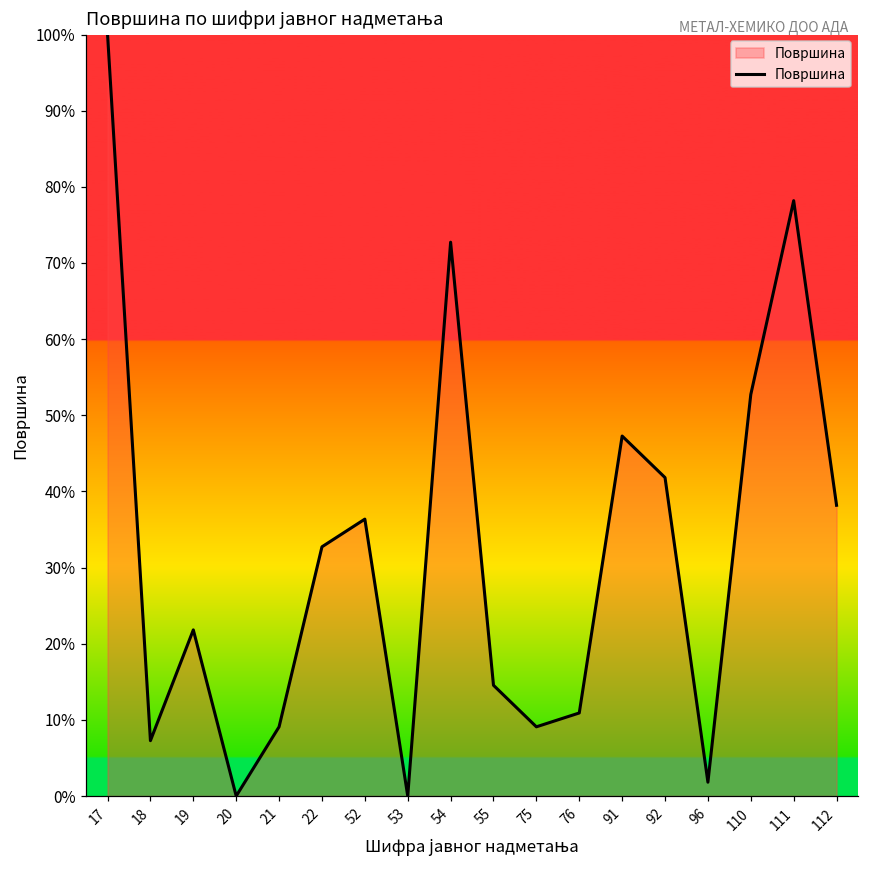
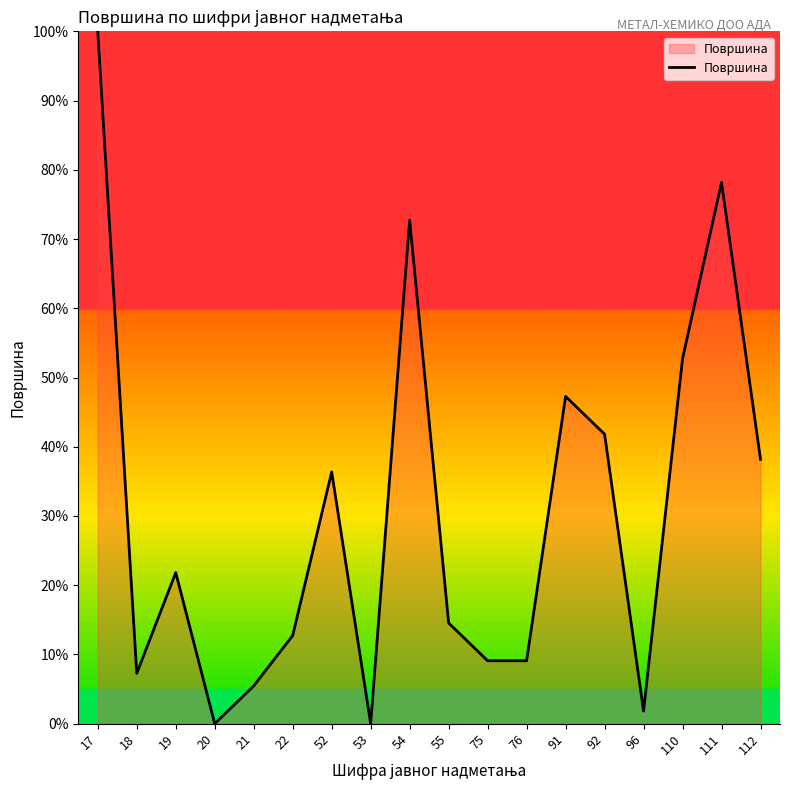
  {
    "17": "100%",
    "18": "7%",
    "19": "22%",
    "20": "0%",
-   "21": "9%",
-   "22": "33%",
+   "21": "5%",
+   "22": "13%",
    "52": "36%",
    "53": "0%",
    "54": "73%",
    "55": "15%",
    "75": "9%",
-   "76": "11%",
+   "76": "9%",
    "91": "47%",
    "92": "42%",
    "96": "2%",
    "110": "53%",
    "111": "78%",
    "112": "38%"
  }
